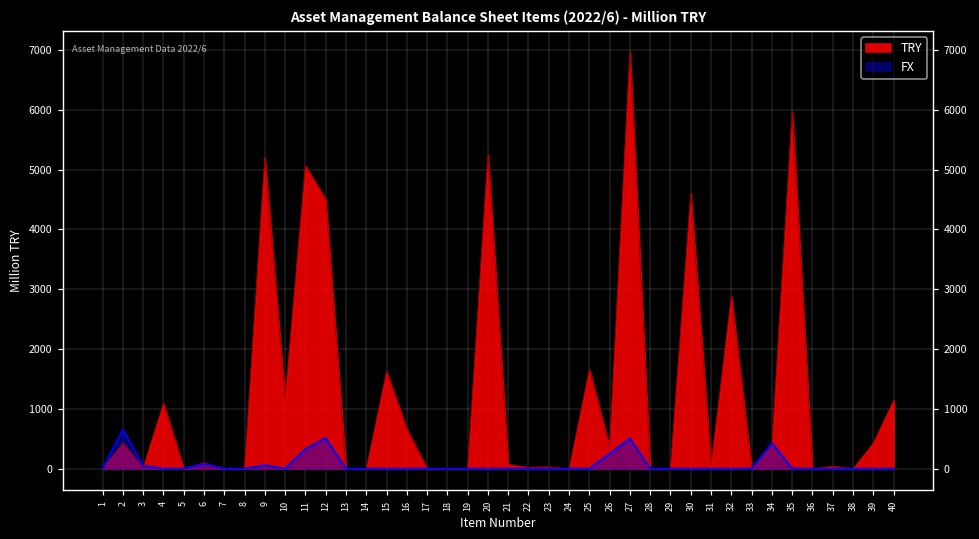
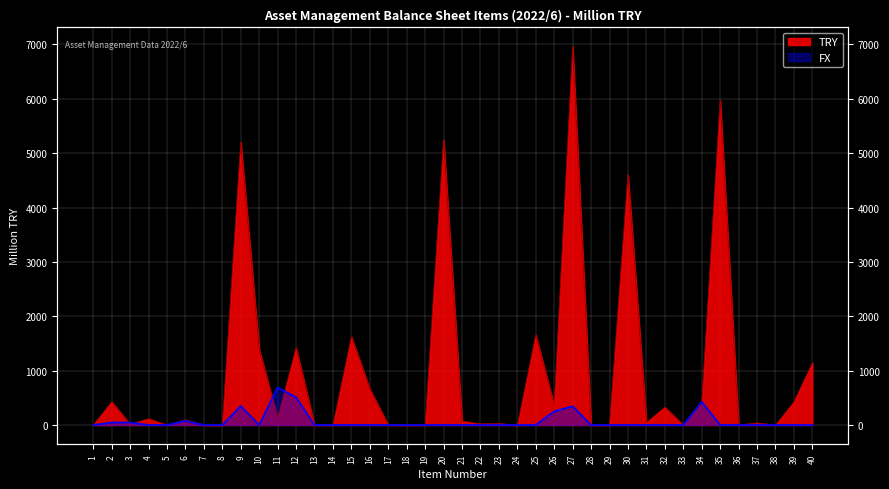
  {
    "TRY": {
      "2": 400,
-     "4": 1100,
+     "4": 100,
      "9": 5200,
-     "10": 1200,
-     "11": 5100,
-     "12": 4500,
+     "10": 1400,
+     "11": 100,
+     "12": 1400,
      "15": 1600,
      "16": 700,
      "20": 5200,
      "21": 100,
      "25": 1700,
      "26": 400,
      "27": 7000,
      "30": 4600,
-     "32": 2900,
+     "32": 300,
      "35": 6000,
      "39": 400,
      "40": 1100
    },
    "FX": {
-     "2": 700,
+     "2": 0,
      "4": 0,
-     "9": 100,
+     "9": 400,
      "10": 0,
-     "11": 300,
+     "11": 700,
      "12": 500,
      "15": 0,
      "16": 0,
      "20": 0,
      "21": 0,
      "25": 0,
      "26": 300,
-     "27": 500,
+     "27": 300,
      "30": 0,
      "32": 0,
      "35": 0,
      "39": 0,
      "40": 0
    }
  }
